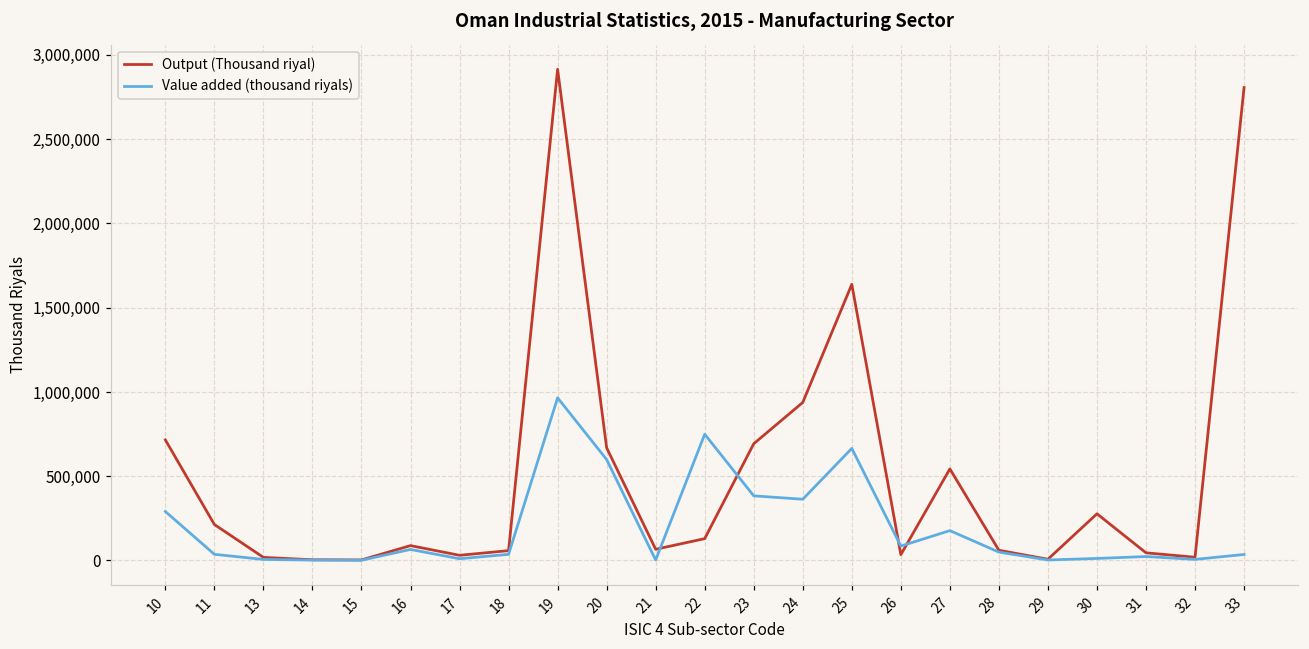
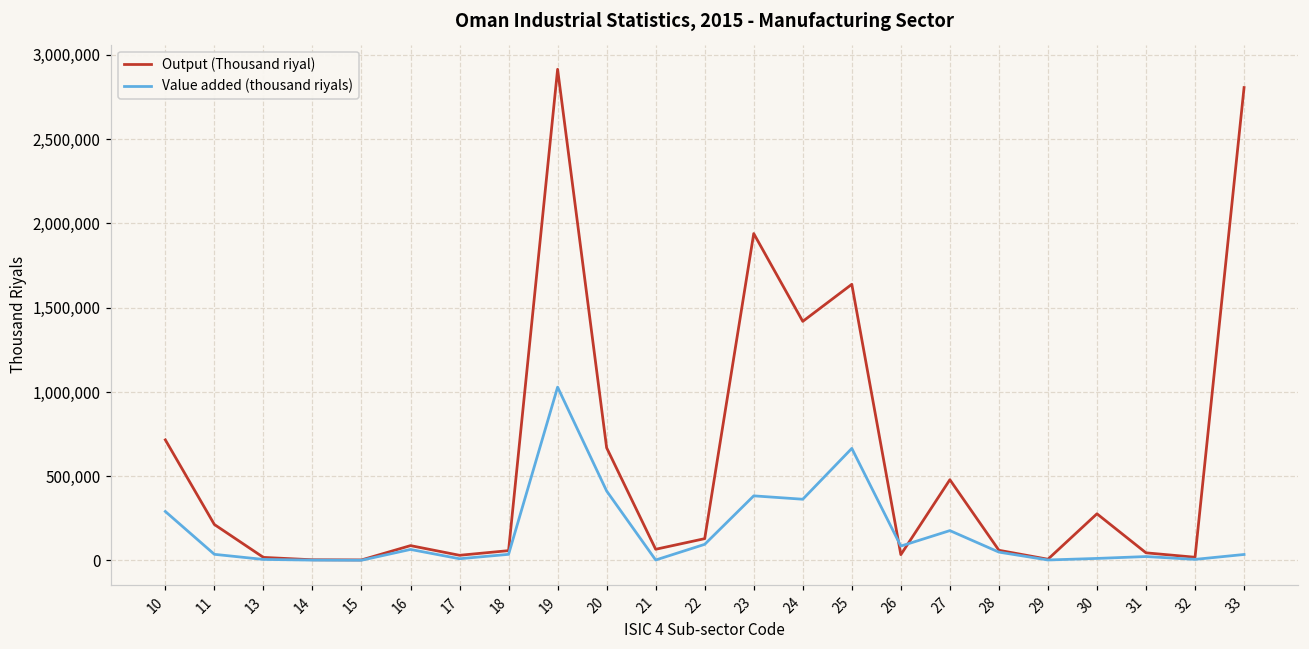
  {
    "Output (Thousand riyal)": {
      "10": "720,000",
      "11": "210,000",
      "16": "90,000",
      "17": "30,000",
      "18": "60,000",
      "19": "2,910,000",
      "20": "670,000",
      "21": "70,000",
      "22": "130,000",
-     "23": "690,000",
-     "24": "940,000",
+     "23": "1,940,000",
+     "24": "1,420,000",
      "25": "1,640,000",
      "26": "30,000",
-     "27": "540,000",
+     "27": "480,000",
      "30": "280,000",
      "31": "50,000",
      "33": "2,810,000"
    },
    "Value added (thousand riyals)": {
      "10": "290,000",
      "11": "40,000",
      "16": "70,000",
      "17": "10,000",
      "18": "40,000",
-     "19": "970,000",
-     "20": "600,000",
+     "19": "1,030,000",
+     "20": "410,000",
      "21": "0",
-     "22": "750,000",
+     "22": "100,000",
      "23": "380,000",
      "24": "360,000",
      "25": "670,000",
      "26": "90,000",
      "27": "180,000",
      "30": "10,000",
      "31": "20,000",
      "33": "40,000"
    }
  }
